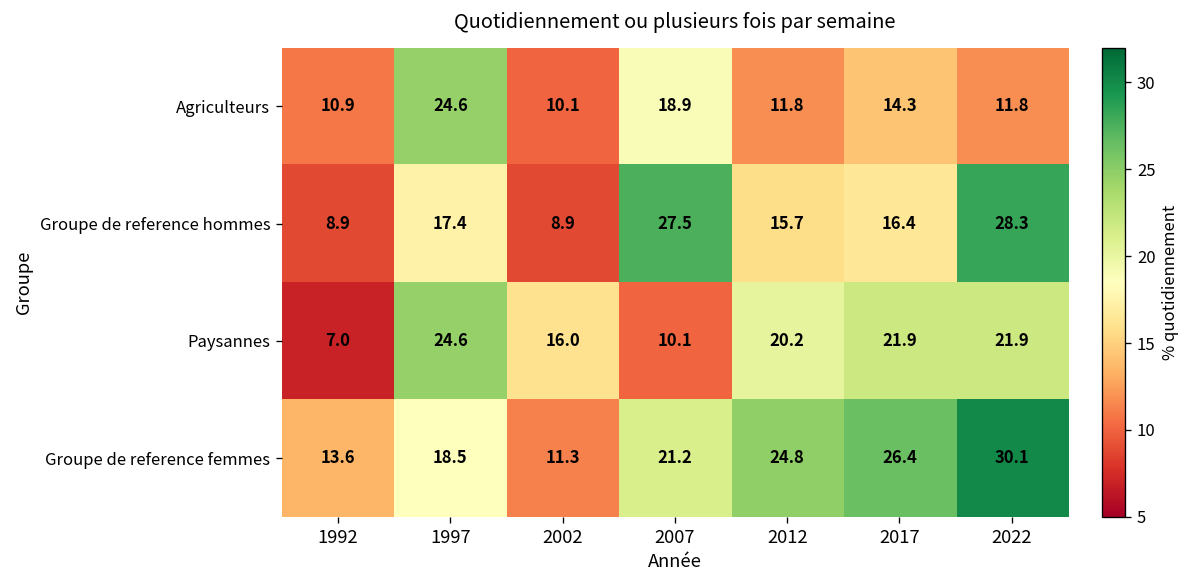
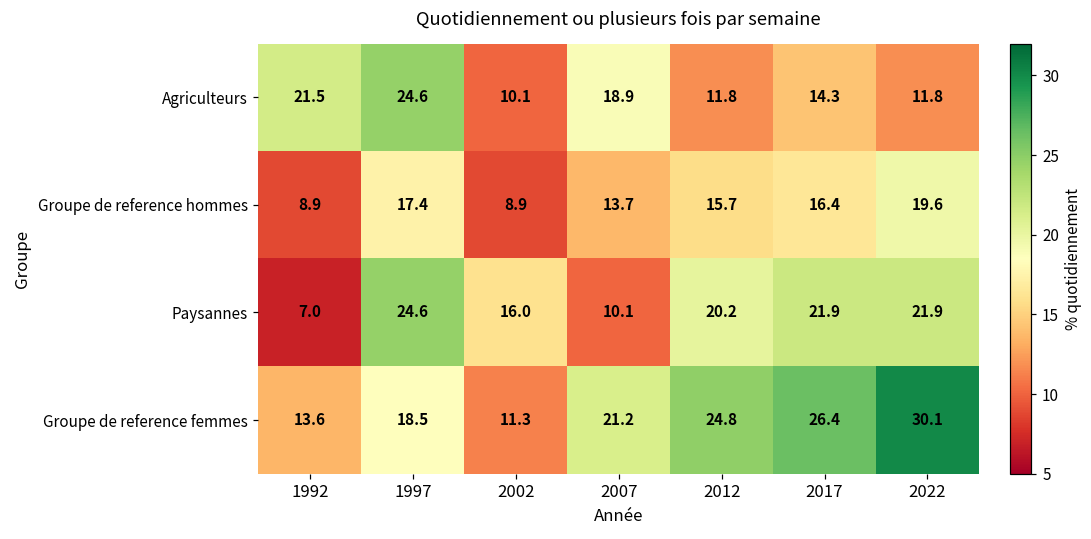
  {
    "Agriculteurs": {
-     "1992": 10.9,
+     "1992": 21.5,
      "1997": 24.6,
      "2002": 10.1,
      "2007": 18.9,
      "2012": 11.8,
      "2017": 14.3,
      "2022": 11.8
    },
    "Groupe de reference hommes": {
      "1992": 8.9,
      "1997": 17.4,
      "2002": 8.9,
-     "2007": 27.5,
+     "2007": 13.7,
      "2012": 15.7,
      "2017": 16.4,
-     "2022": 28.3
+     "2022": 19.6
    },
    "Paysannes": {
      "1992": 7.0,
      "1997": 24.6,
      "2002": 16.0,
      "2007": 10.1,
      "2012": 20.2,
      "2017": 21.9,
      "2022": 21.9
    },
    "Groupe de reference femmes": {
      "1992": 13.6,
      "1997": 18.5,
      "2002": 11.3,
      "2007": 21.2,
      "2012": 24.8,
      "2017": 26.4,
      "2022": 30.1
    }
  }
